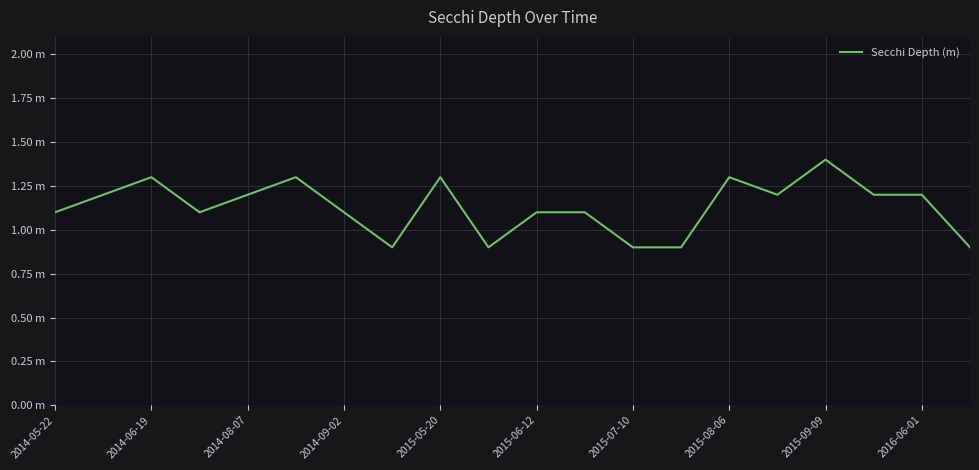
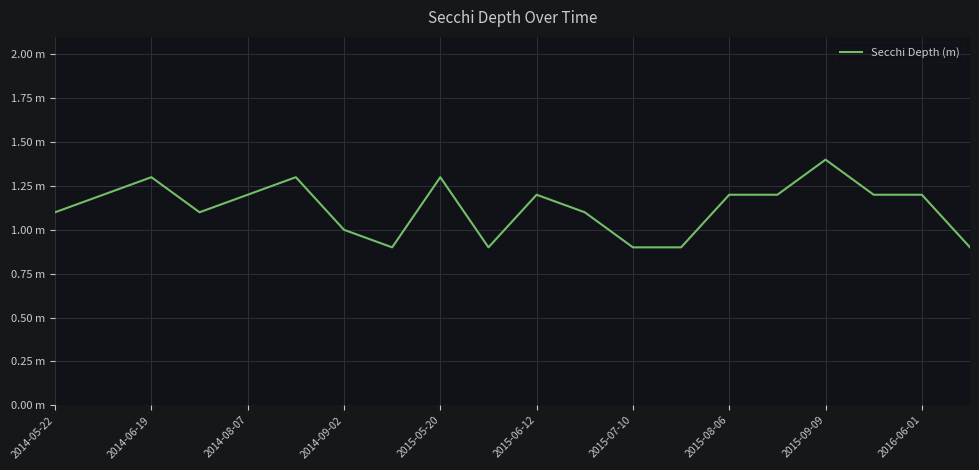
  {
    "2014-05-22": "1.1 m",
    "2014-06-19": "1.3 m",
    "2014-08-07": "1.2 m",
-   "2014-09-02": "1.1 m",
+   "2014-09-02": "1.0 m",
    "2015-05-20": "1.3 m",
-   "2015-06-12": "1.1 m",
+   "2015-06-12": "1.2 m",
    "2015-07-10": "0.9 m",
-   "2015-08-06": "1.3 m",
+   "2015-08-06": "1.2 m",
    "2015-09-09": "1.4 m",
    "2016-06-01": "1.2 m"
  }
